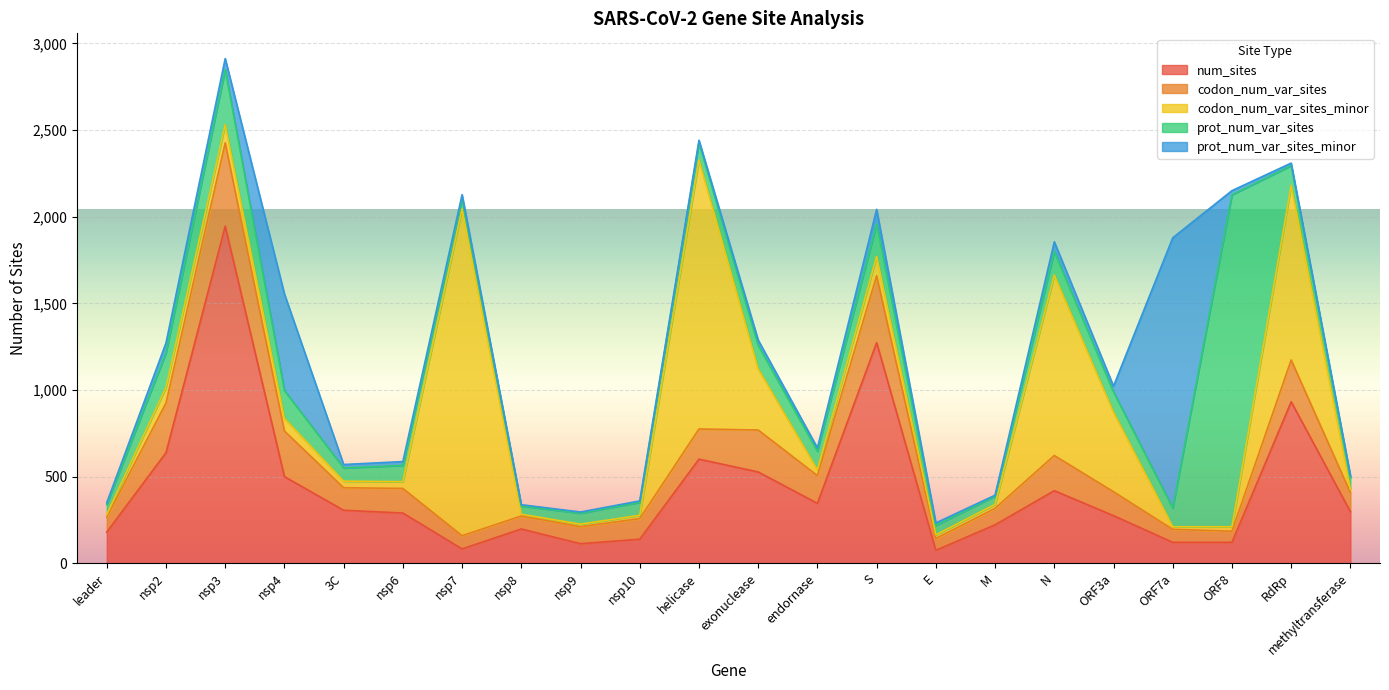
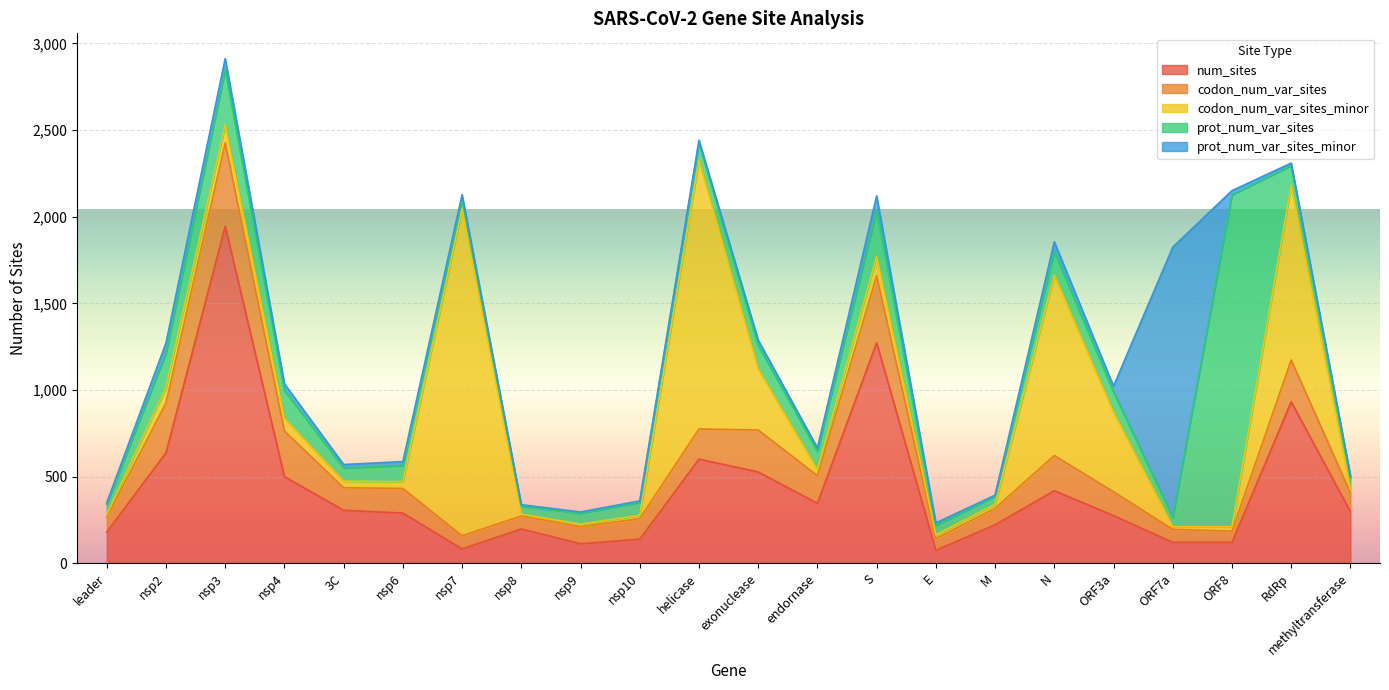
  {
    "codon_num_var_sites_minor": {
      "leader": "20",
      "nsp2": "90",
      "nsp3": "110",
      "nsp4": "70",
      "3C": "40",
      "nsp6": "40",
      "nsp7": "1,890",
      "nsp9": "20",
      "nsp10": "20",
      "helicase": "1,550",
      "exonuclease": "350",
      "endornase": "30",
      "S": "110",
      "E": "20",
      "M": "20",
      "N": "1,040",
      "ORF3a": "460",
      "ORF7a": "20",
      "ORF8": "30",
      "RdRp": "1,010",
      "methyltransferase": "20"
    },
    "prot_num_var_sites": {
      "nsp2": "200",
      "nsp3": "320",
      "nsp4": "160",
      "3C": "80",
      "nsp6": "90",
      "nsp7": "60",
      "helicase": "100",
      "exonuclease": "140",
      "endornase": "110",
-     "S": "190",
+     "S": "270",
      "N": "140",
      "ORF3a": "120",
-     "ORF7a": "110",
+     "ORF7a": "50",
      "ORF8": "1,920",
      "RdRp": "110"
    },
    "prot_num_var_sites_minor": {
      "nsp2": "60",
      "nsp3": "60",
-     "nsp4": "560",
+     "nsp4": "40",
      "3C": "20",
      "nsp6": "20",
      "nsp7": "20",
      "helicase": "20",
      "exonuclease": "30",
      "endornase": "20",
      "S": "80",
      "N": "60",
      "ORF3a": "30",
      "ORF7a": "1,560",
      "ORF8": "20",
      "RdRp": "20"
    }
  }
